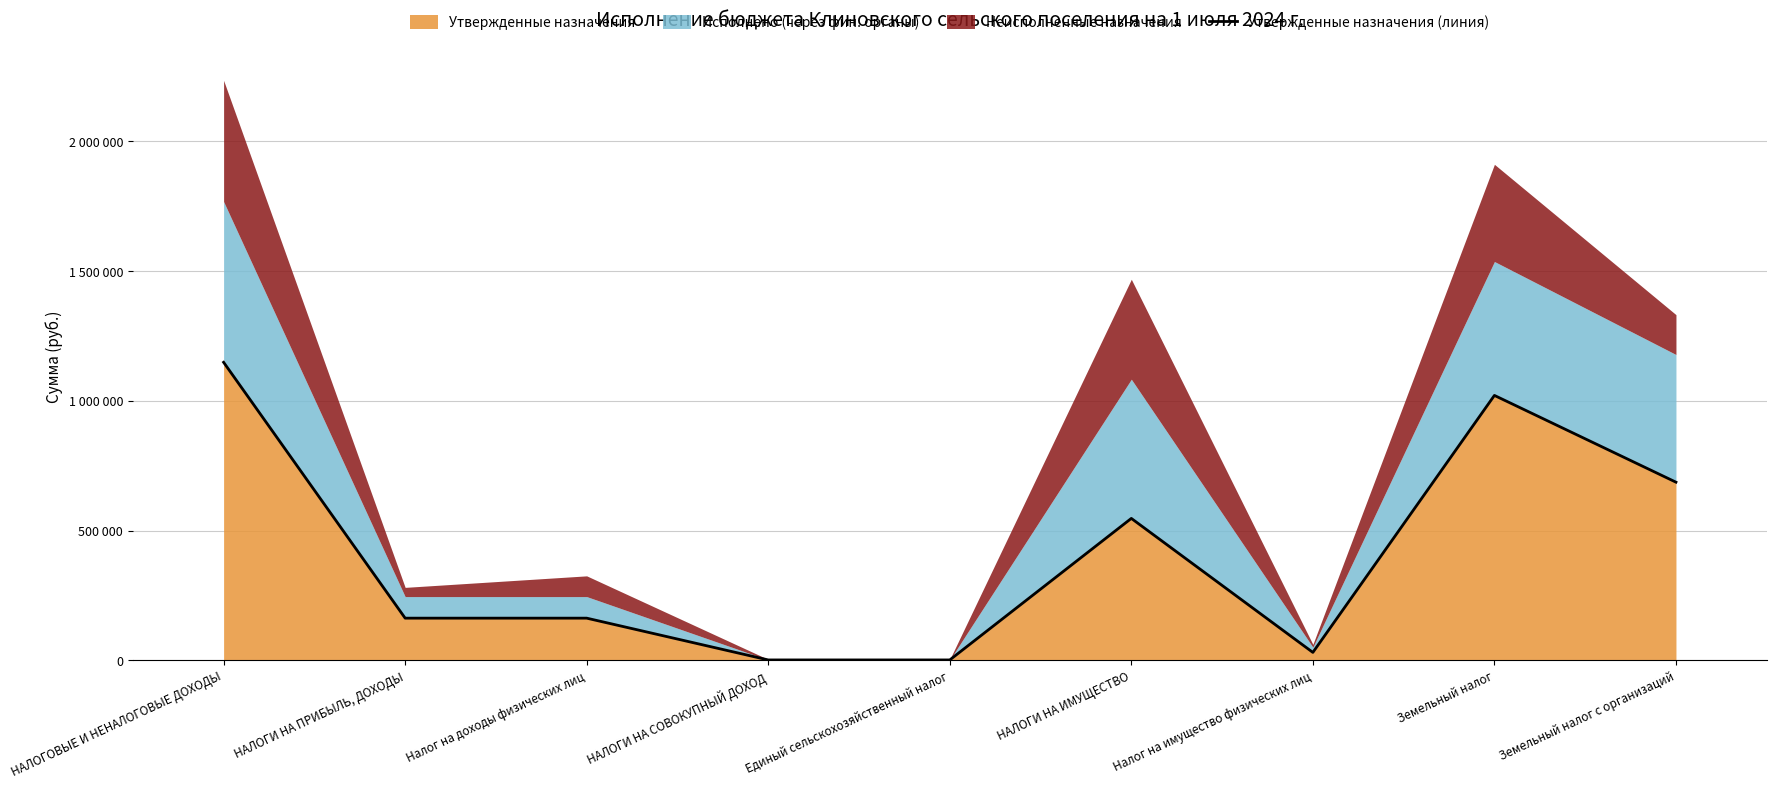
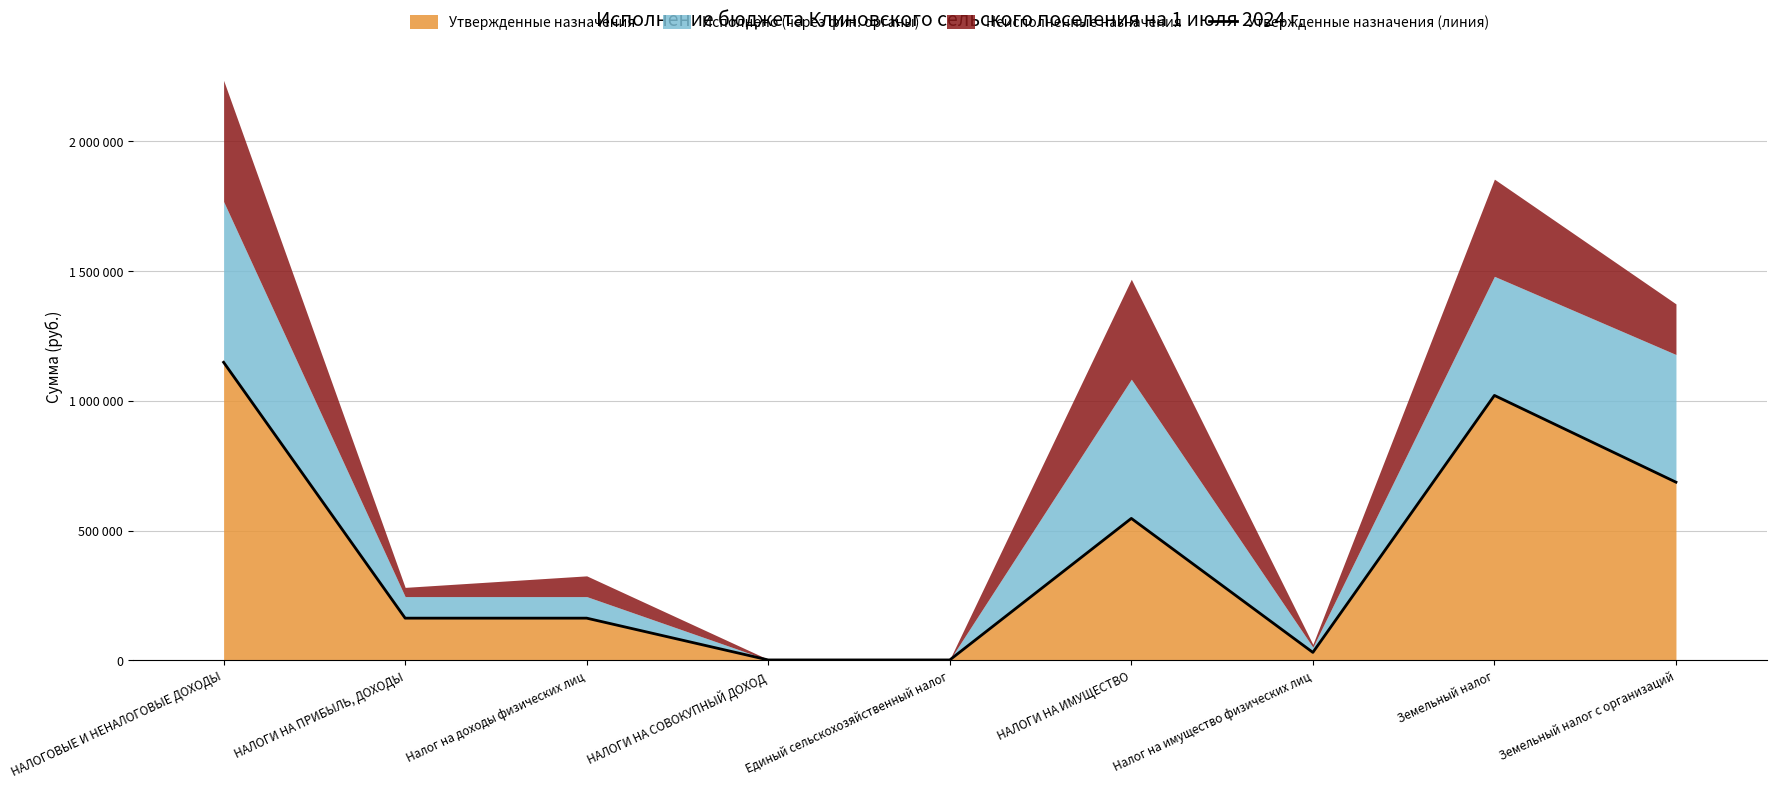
  {
    "Утвержденные назначения": {
      "НАЛОГОВЫЕ И НЕНАЛОГОВЫЕ ДОХОДЫ": 1150000,
      "НАЛОГИ НА ПРИБЫЛЬ, ДОХОДЫ": 160000,
      "Налог на доходы физических лиц": 160000,
      "НАЛОГИ НА ИМУЩЕСТВО": 550000,
      "Налог на имущество физических лиц": 30000,
      "Земельный налог": 1020000,
      "Земельный налог с организаций": 690000
    },
    "Исполнено (через фин. органы)": {
      "НАЛОГОВЫЕ И НЕНАЛОГОВЫЕ ДОХОДЫ": 620000,
      "НАЛОГИ НА ПРИБЫЛЬ, ДОХОДЫ": 80000,
      "Налог на доходы физических лиц": 80000,
      "НАЛОГИ НА ИМУЩЕСТВО": 540000,
      "Налог на имущество физических лиц": 20000,
-     "Земельный налог": 520000,
+     "Земельный налог": 460000,
      "Земельный налог с организаций": 490000
    },
    "Неисполненные назначения": {
      "НАЛОГОВЫЕ И НЕНАЛОГОВЫЕ ДОХОДЫ": 470000,
      "НАЛОГИ НА ПРИБЫЛЬ, ДОХОДЫ": 40000,
      "Налог на доходы физических лиц": 80000,
      "НАЛОГИ НА ИМУЩЕСТВО": 390000,
      "Налог на имущество физических лиц": 10000,
      "Земельный налог": 370000,
-     "Земельный налог с организаций": 150000
+     "Земельный налог с организаций": 200000
    }
  }
